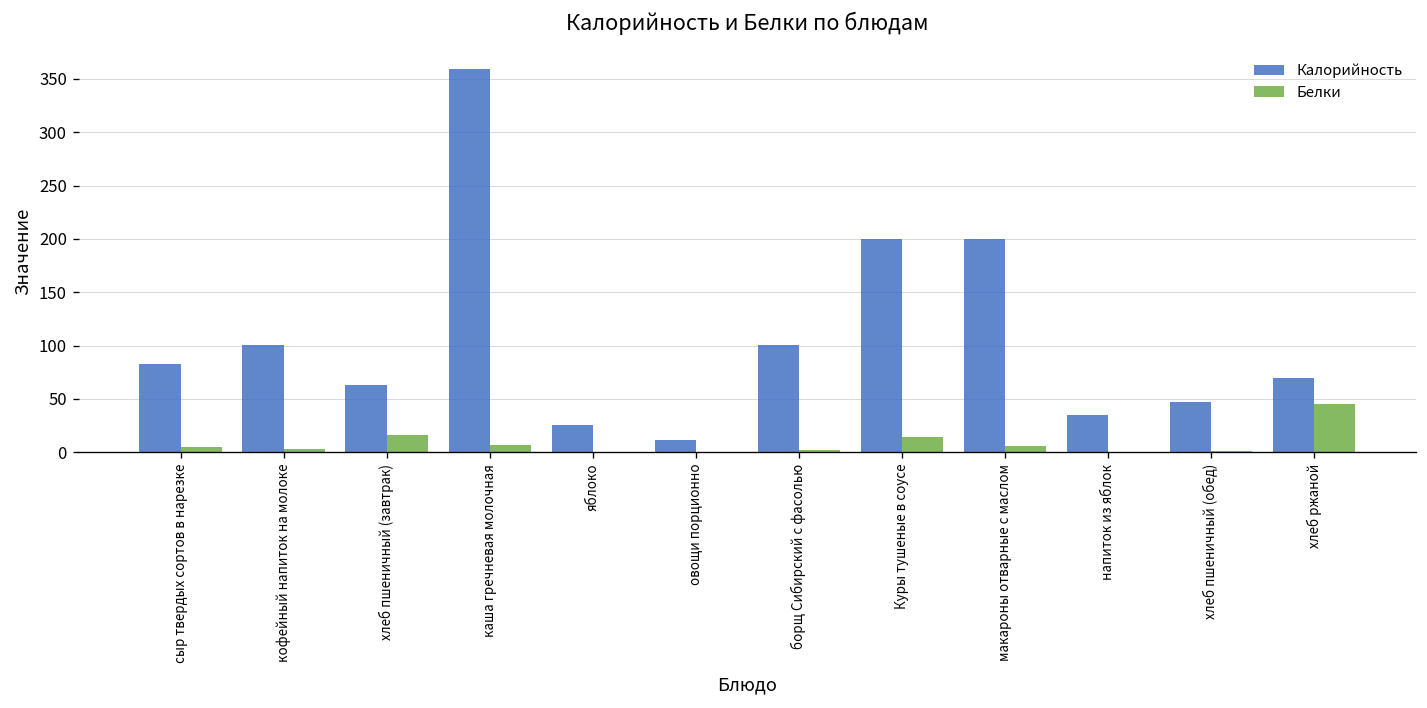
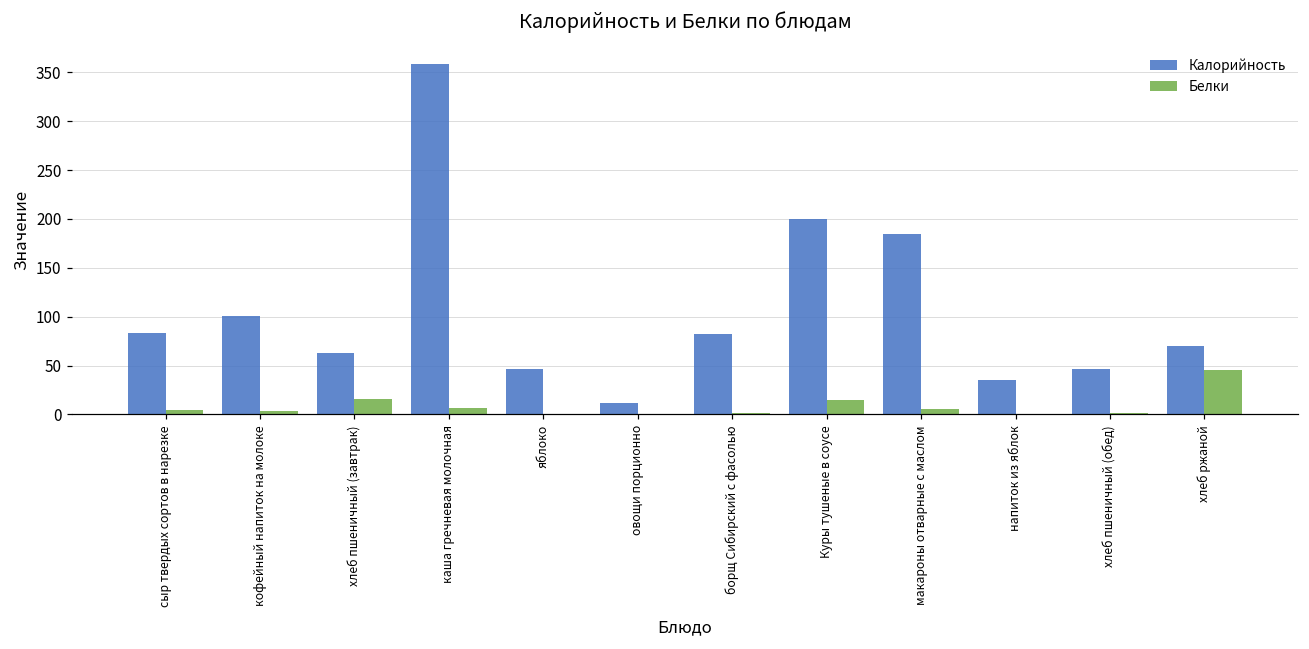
  {
    "Калорийность": {
      "сыр твердых сортов в нарезке": 80,
      "кофейный напиток на молоке": 100,
      "хлеб пшеничный (завтрак)": 60,
      "каша гречневая молочная": 360,
-     "яблоко": 30,
+     "яблоко": 50,
      "овощи порционно": 10,
-     "борщ Сибирский с фасолью": 100,
+     "борщ Сибирский с фасолью": 80,
      "Куры тушеные в соусе": 200,
-     "макароны отварные с маслом": 200,
+     "макароны отварные с маслом": 180,
      "напиток из яблок": 30,
      "хлеб пшеничный (обед)": 50,
      "хлеб ржаной": 70
    },
    "Белки": {
      "сыр твердых сортов в нарезке": 0,
      "кофейный напиток на молоке": 0,
      "хлеб пшеничный (завтрак)": 20,
      "каша гречневая молочная": 10,
      "Куры тушеные в соусе": 10,
      "макароны отварные с маслом": 10,
      "хлеб ржаной": 50
    }
  }
